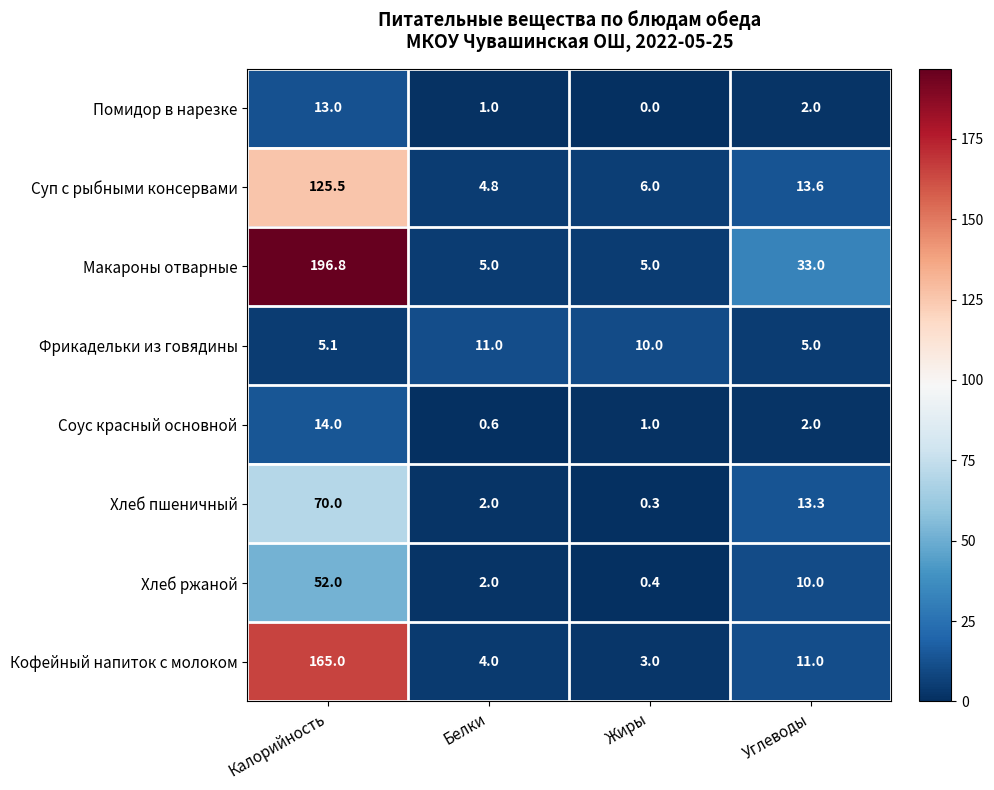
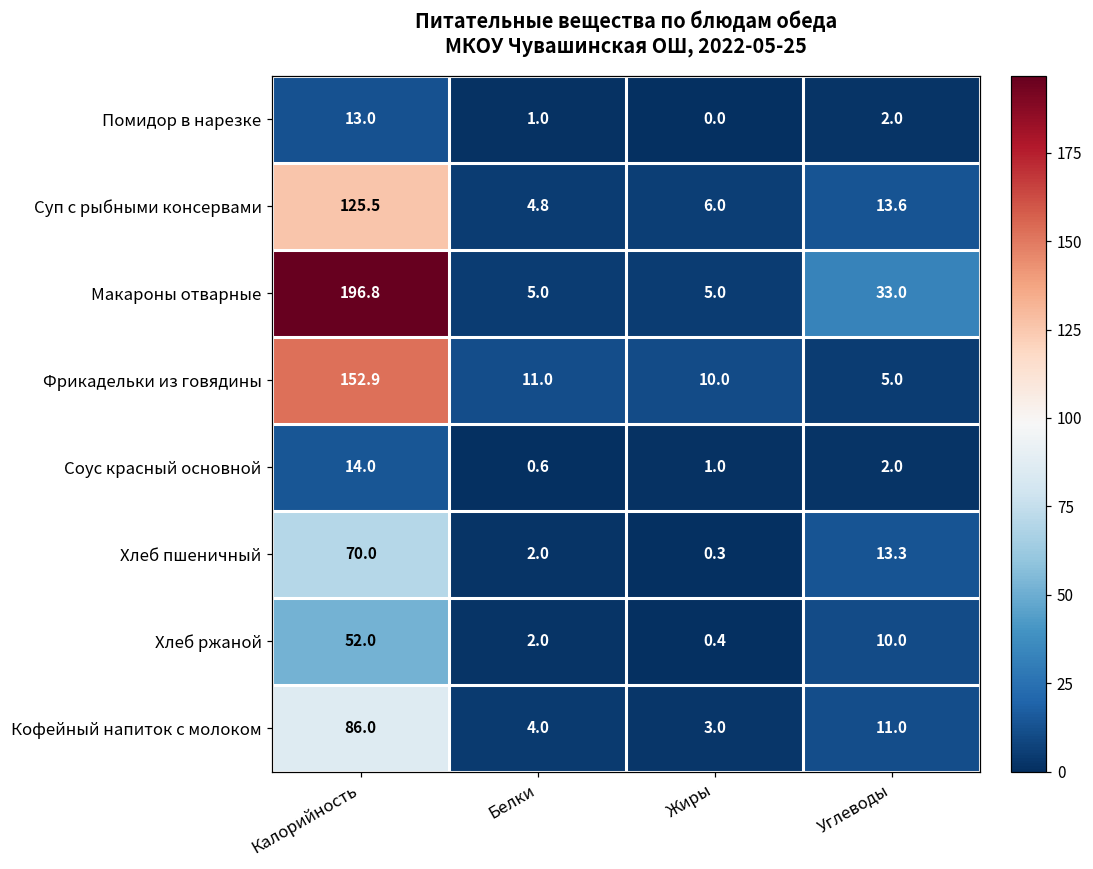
  {
    "Помидор в нарезке": {
      "Калорийность": 13.0,
      "Белки": 1.0,
      "Жиры": 0.0,
      "Углеводы": 2.0
    },
    "Суп с рыбными консервами": {
      "Калорийность": 125.5,
      "Белки": 4.8,
      "Жиры": 6.0,
      "Углеводы": 13.6
    },
    "Макароны отварные": {
      "Калорийность": 196.8,
      "Белки": 5.0,
      "Жиры": 5.0,
      "Углеводы": 33.0
    },
    "Фрикадельки из говядины": {
-     "Калорийность": 5.1,
+     "Калорийность": 152.9,
      "Белки": 11.0,
      "Жиры": 10.0,
      "Углеводы": 5.0
    },
    "Соус красный основной": {
      "Калорийность": 14.0,
      "Белки": 0.6,
      "Жиры": 1.0,
      "Углеводы": 2.0
    },
    "Хлеб пшеничный": {
      "Калорийность": 70.0,
      "Белки": 2.0,
      "Жиры": 0.3,
      "Углеводы": 13.3
    },
    "Хлеб ржаной": {
      "Калорийность": 52.0,
      "Белки": 2.0,
      "Жиры": 0.4,
      "Углеводы": 10.0
    },
    "Кофейный напиток с молоком": {
-     "Калорийность": 165.0,
+     "Калорийность": 86.0,
      "Белки": 4.0,
      "Жиры": 3.0,
      "Углеводы": 11.0
    }
  }
